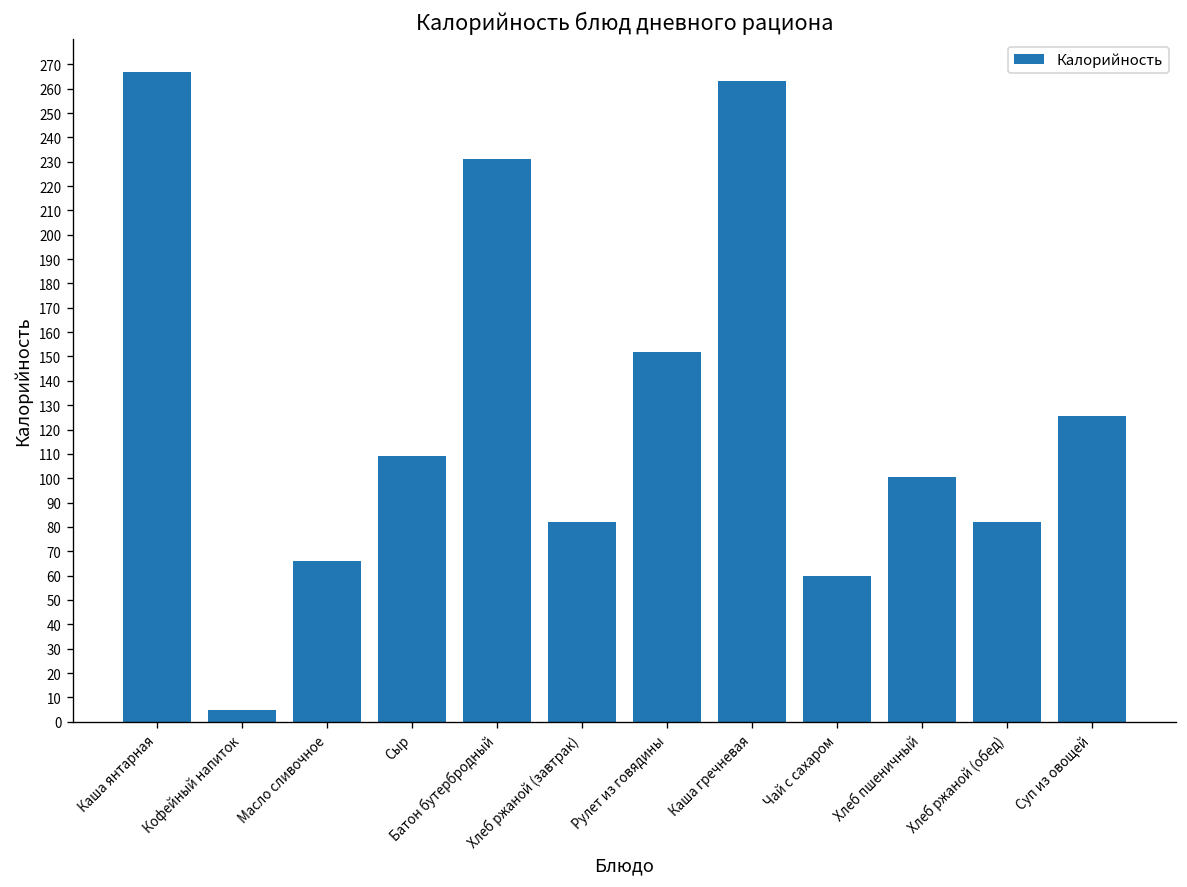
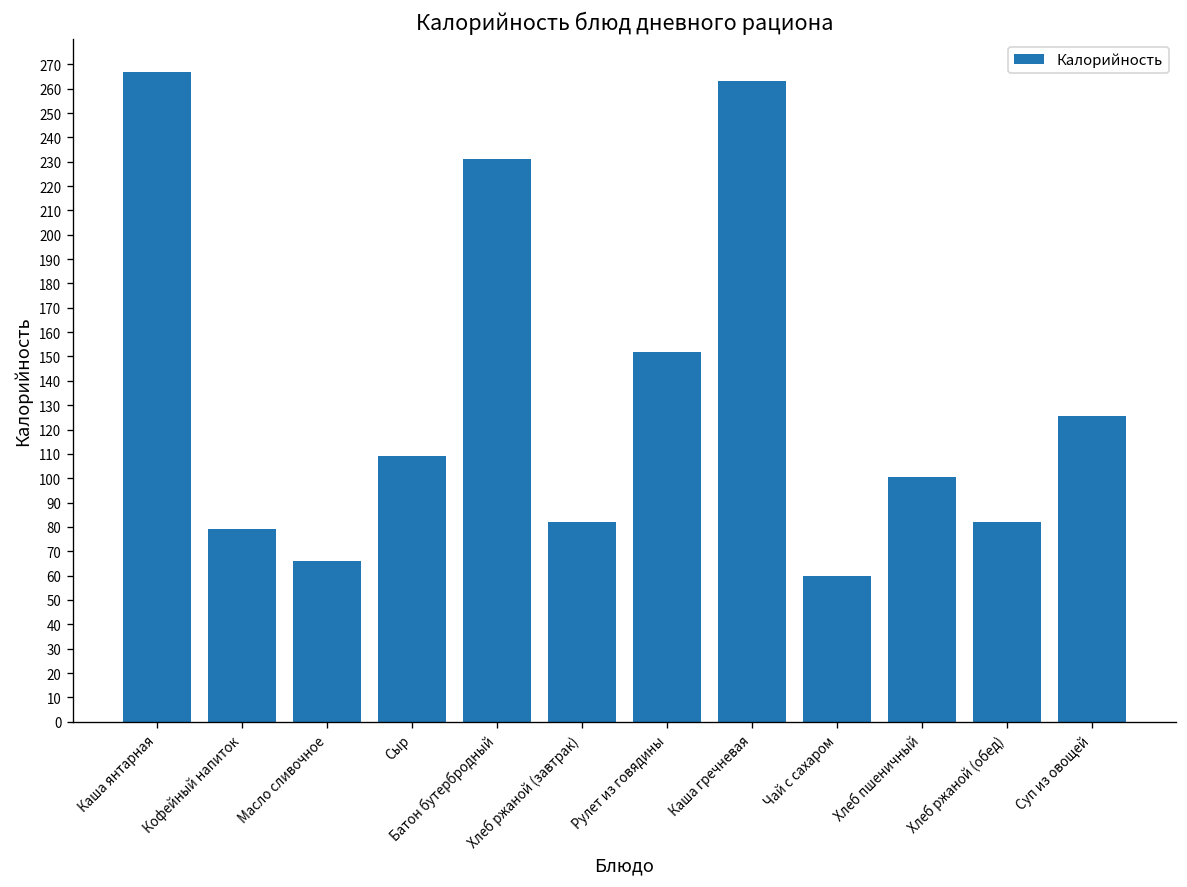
  {
    "Каша янтарная": 267,
-   "Кофейный напиток": 5,
+   "Кофейный напиток": 79,
    "Масло сливочное": 66,
    "Сыр": 109,
    "Батон бутербродный": 231,
    "Хлеб ржаной (завтрак)": 82,
    "Рулет из говядины": 152,
    "Каша гречневая": 263,
    "Чай с сахаром": 60,
    "Хлеб пшеничный": 101,
    "Хлеб ржаной (обед)": 82,
    "Суп из овощей": 125
  }
